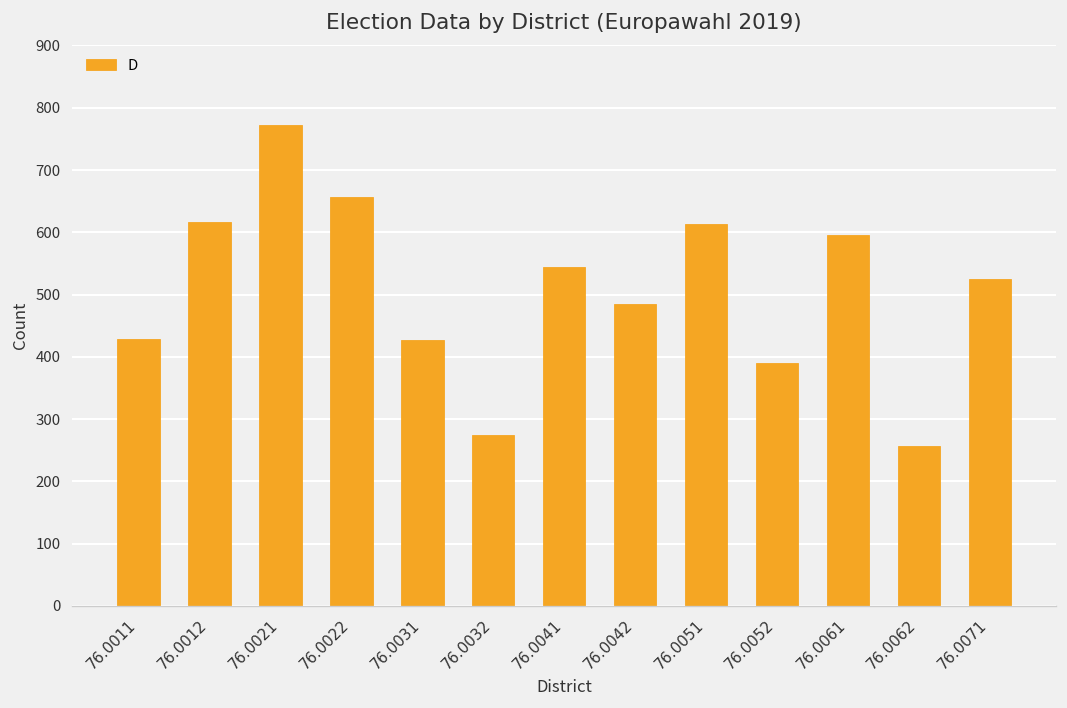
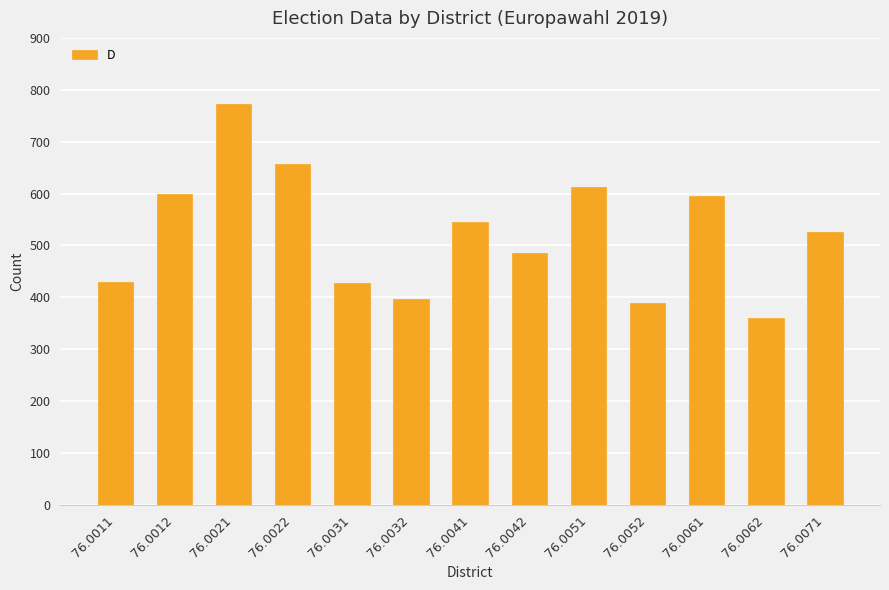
  {
    "76.0011": 430,
-   "76.0012": 620,
+   "76.0012": 600,
    "76.0021": 770,
    "76.0022": 660,
    "76.0031": 430,
-   "76.0032": 280,
+   "76.0032": 400,
    "76.0041": 550,
    "76.0042": 490,
    "76.0051": 610,
    "76.0052": 390,
    "76.0061": 600,
-   "76.0062": 260,
+   "76.0062": 360,
    "76.0071": 530
  }
